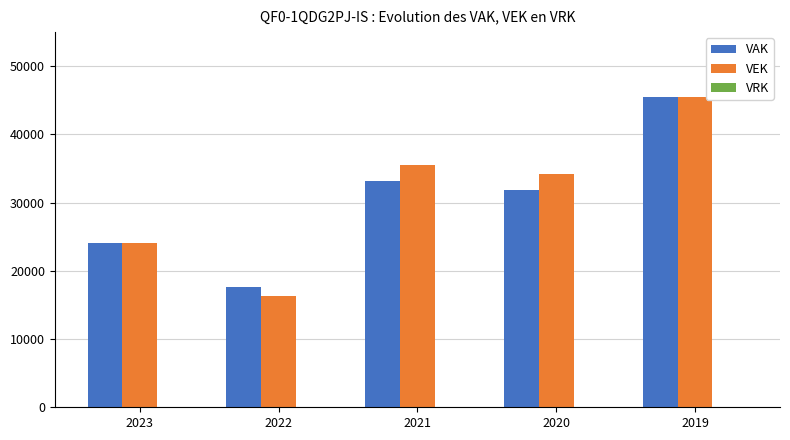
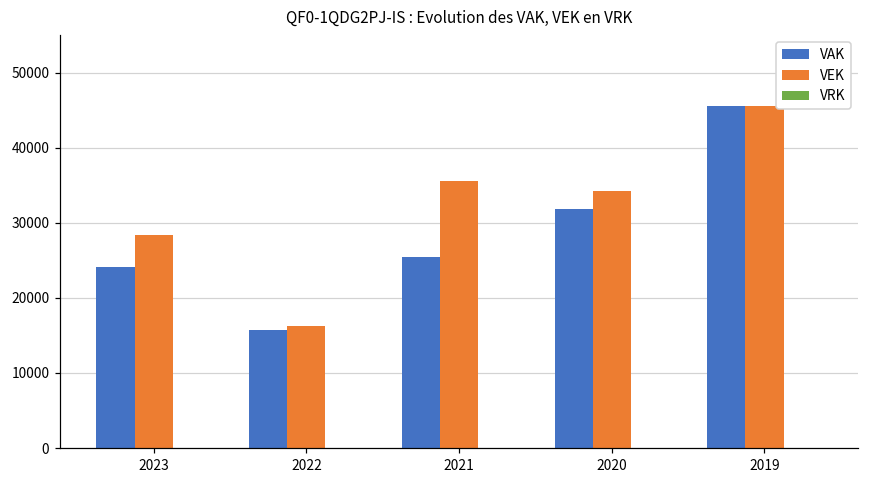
  {
    "VAK": {
      "2023": 24000,
-     "2022": 18000,
-     "2021": 33000,
+     "2022": 16000,
+     "2021": 26000,
      "2020": 32000,
      "2019": 46000
    },
    "VEK": {
-     "2023": 24000,
+     "2023": 28000,
      "2022": 16000,
      "2021": 36000,
      "2020": 34000,
      "2019": 46000
    },
    "VRK": {
      "2023": 0,
      "2022": 0,
      "2021": 0,
      "2020": 0,
      "2019": 0
    }
  }
